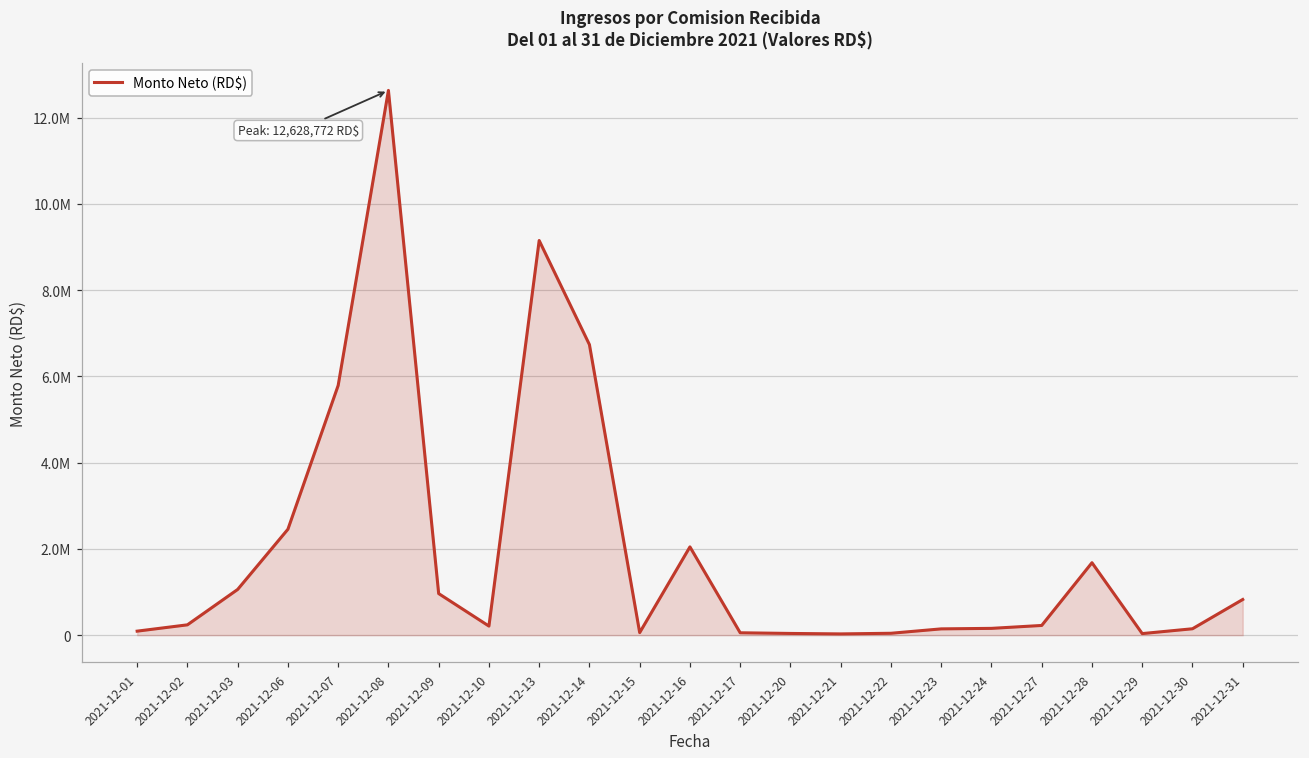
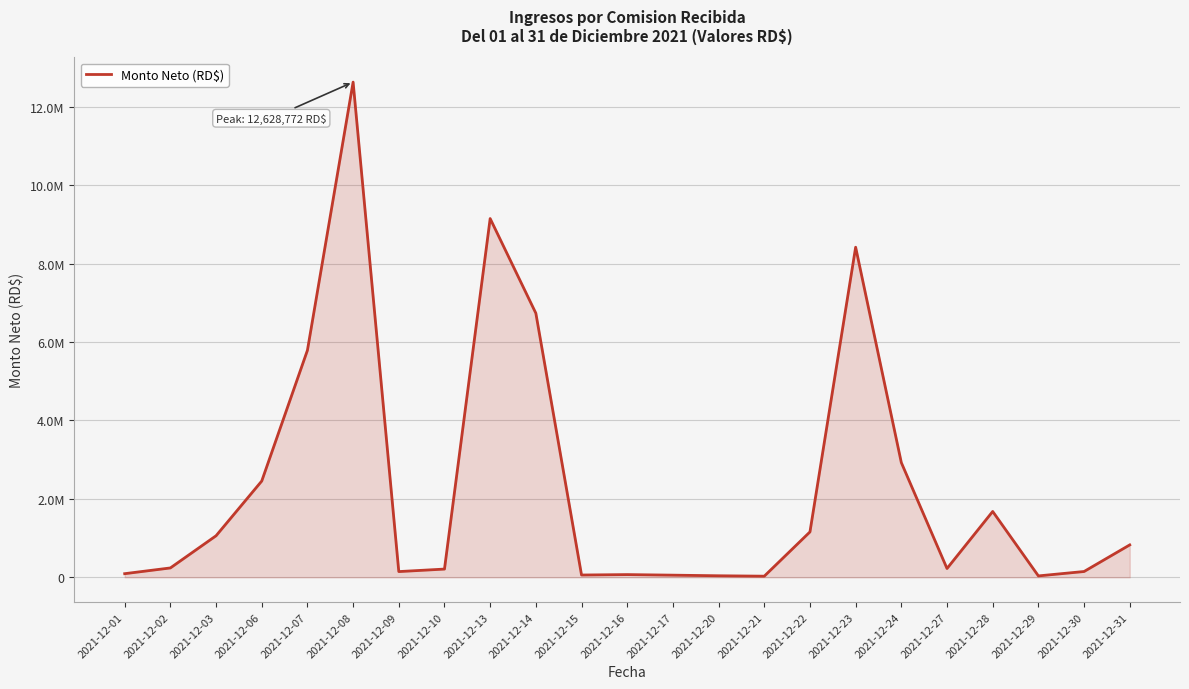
  {
    "2021-12-01": 100000,
    "2021-12-02": 200000,
    "2021-12-03": 1100000,
    "2021-12-06": 2500000,
    "2021-12-07": 5800000,
-   "2021-12-09": 1000000,
+   "2021-12-09": 100000,
    "2021-12-10": 200000,
    "2021-12-13": 9100000,
    "2021-12-14": 6700000,
    "2021-12-15": 100000,
-   "2021-12-16": 2000000,
+   "2021-12-16": 100000,
    "2021-12-17": 100000,
    "2021-12-20": 0,
    "2021-12-21": 0,
-   "2021-12-22": 0,
-   "2021-12-23": 100000,
-   "2021-12-24": 200000,
+   "2021-12-22": 1200000,
+   "2021-12-23": 8400000,
+   "2021-12-24": 2900000,
    "2021-12-27": 200000,
    "2021-12-28": 1700000,
    "2021-12-29": 0,
    "2021-12-30": 100000,
    "2021-12-31": 800000
  }
